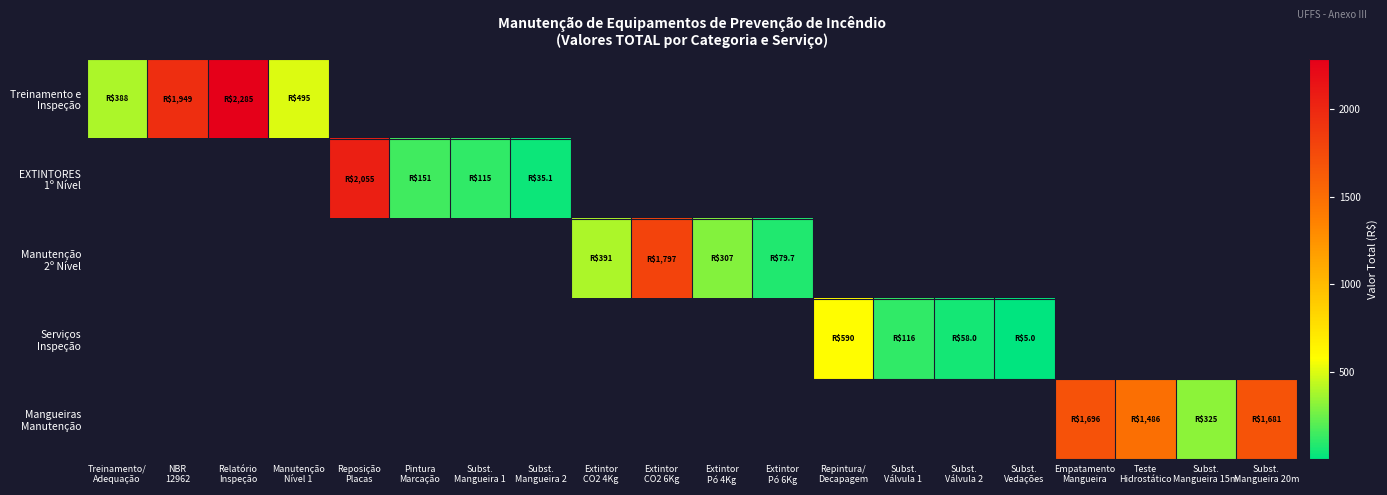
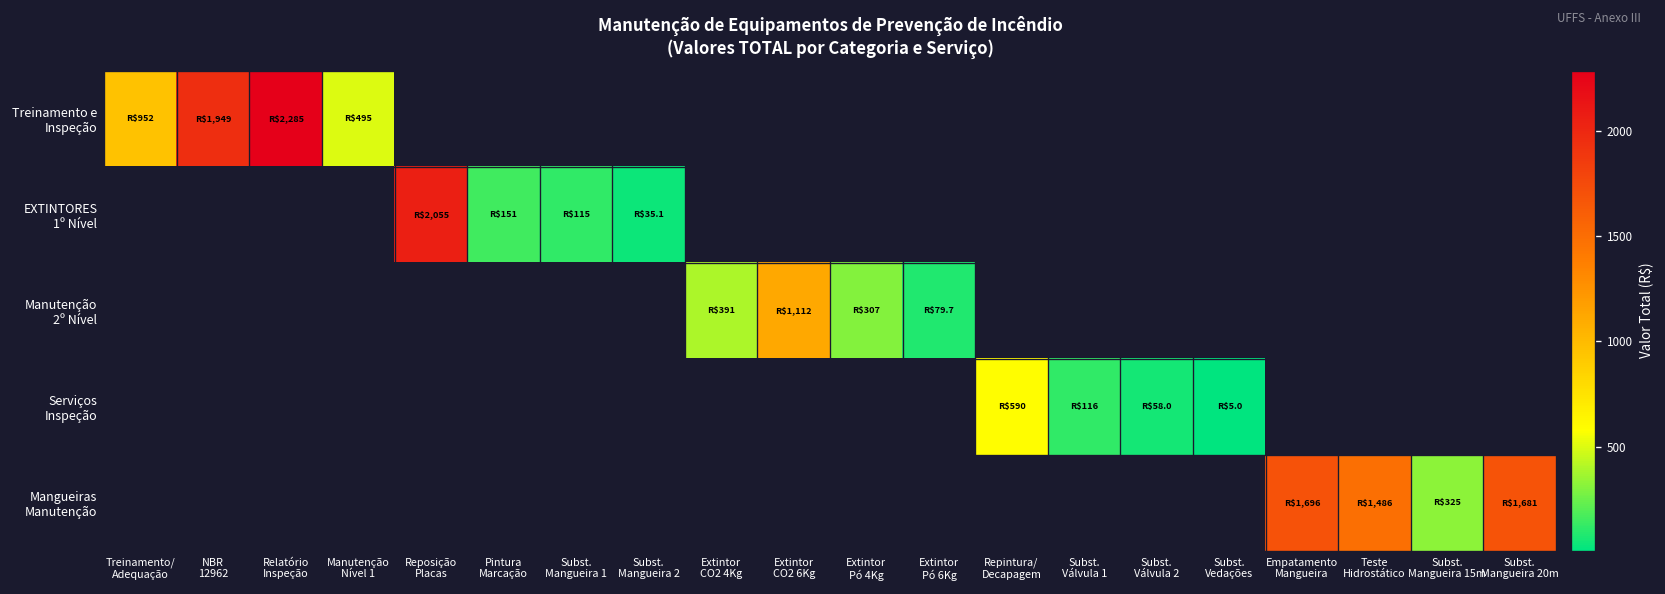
  {
    "Treinamento e Inspeção": {
-     "Treinamento/ Adequação": "$388",
+     "Treinamento/ Adequação": "$952",
      "NBR 12962": "$1,949",
      "Relatório Inspeção": "$2,285",
      "Manutenção Nível 1": "$495"
    },
    "EXTINTORES 1º Nível": {
      "Reposição Placas": "$2,055",
      "Pintura Marcação": "$151",
      "Subst. Mangueira 1": "$115",
      "Subst. Mangueira 2": "$35.1"
    },
    "Manutenção 2º Nível": {
      "Extintor CO2 4Kg": "$391",
-     "Extintor CO2 6Kg": "$1,797",
+     "Extintor CO2 6Kg": "$1,112",
      "Extintor Pó 4Kg": "$307",
      "Extintor Pó 6Kg": "$79.7"
    },
    "Serviços Inspeção": {
      "Repintura/ Decapagem": "$590",
      "Subst. Válvula 1": "$116",
      "Subst. Válvula 2": "$58.0",
      "Subst. Vedações": "$5.0"
    },
    "Mangueiras Manutenção": {
      "Empatamento Mangueira": "$1,696",
      "Teste Hidrostático": "$1,486",
      "Subst. Mangueira 15m": "$325",
      "Subst. Mangueira 20m": "$1,681"
    }
  }
